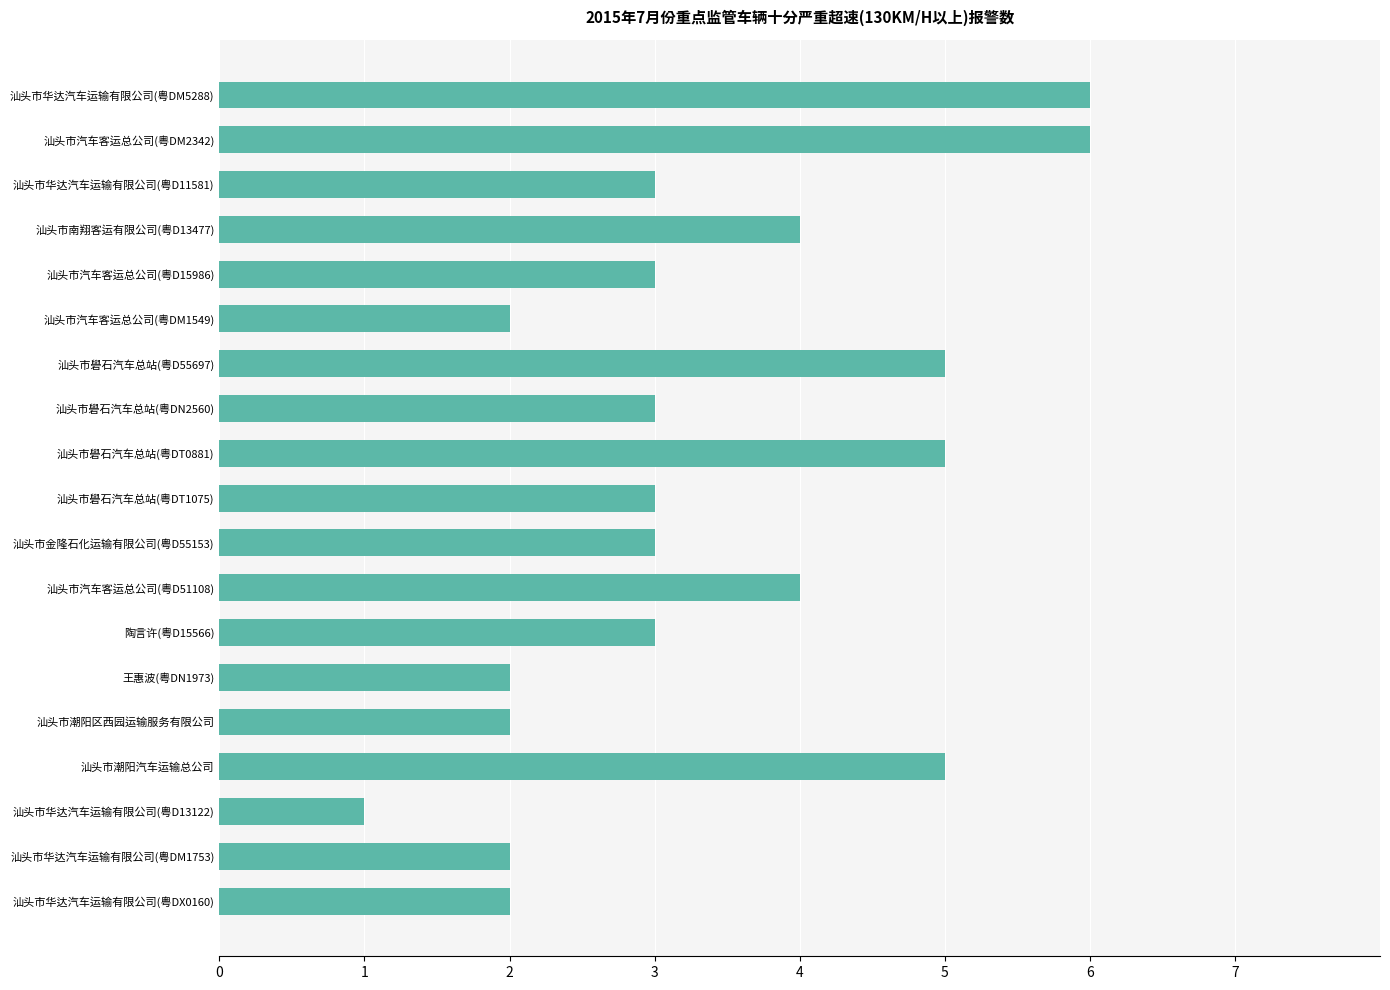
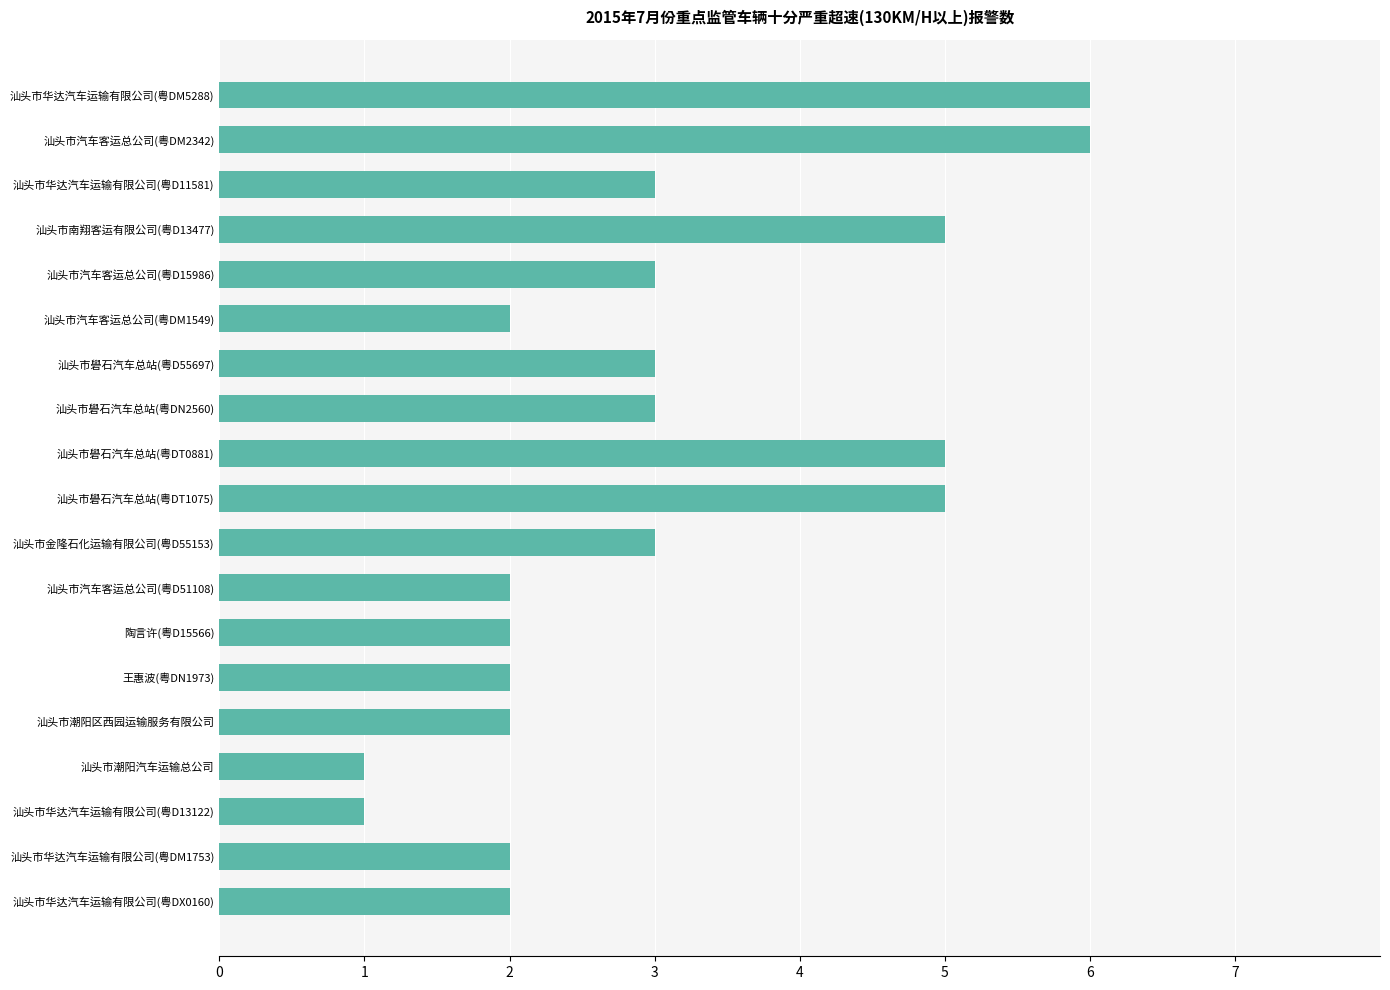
  {
    "汕头市华达汽车运输有限公司(粤DM5288)": 6,
    "汕头市汽车客运总公司(粤DM2342)": 6,
    "汕头市华达汽车运输有限公司(粤D11581)": 3,
-   "汕头市南翔客运有限公司(粤D13477)": 4,
+   "汕头市南翔客运有限公司(粤D13477)": 5,
    "汕头市汽车客运总公司(粤D15986)": 3,
    "汕头市汽车客运总公司(粤DM1549)": 2,
-   "汕头市礐石汽车总站(粤D55697)": 5,
+   "汕头市礐石汽车总站(粤D55697)": 3,
    "汕头市礐石汽车总站(粤DN2560)": 3,
    "汕头市礐石汽车总站(粤DT0881)": 5,
-   "汕头市礐石汽车总站(粤DT1075)": 3,
+   "汕头市礐石汽车总站(粤DT1075)": 5,
    "汕头市金隆石化运输有限公司(粤D55153)": 3,
-   "汕头市汽车客运总公司(粤D51108)": 4,
-   "陶言许(粤D15566)": 3,
+   "汕头市汽车客运总公司(粤D51108)": 2,
+   "陶言许(粤D15566)": 2,
    "王惠波(粤DN1973)": 2,
    "汕头市潮阳区西园运输服务有限公司": 2,
-   "汕头市潮阳汽车运输总公司": 5,
+   "汕头市潮阳汽车运输总公司": 1,
    "汕头市华达汽车运输有限公司(粤D13122)": 1,
    "汕头市华达汽车运输有限公司(粤DM1753)": 2,
    "汕头市华达汽车运输有限公司(粤DX0160)": 2
  }
